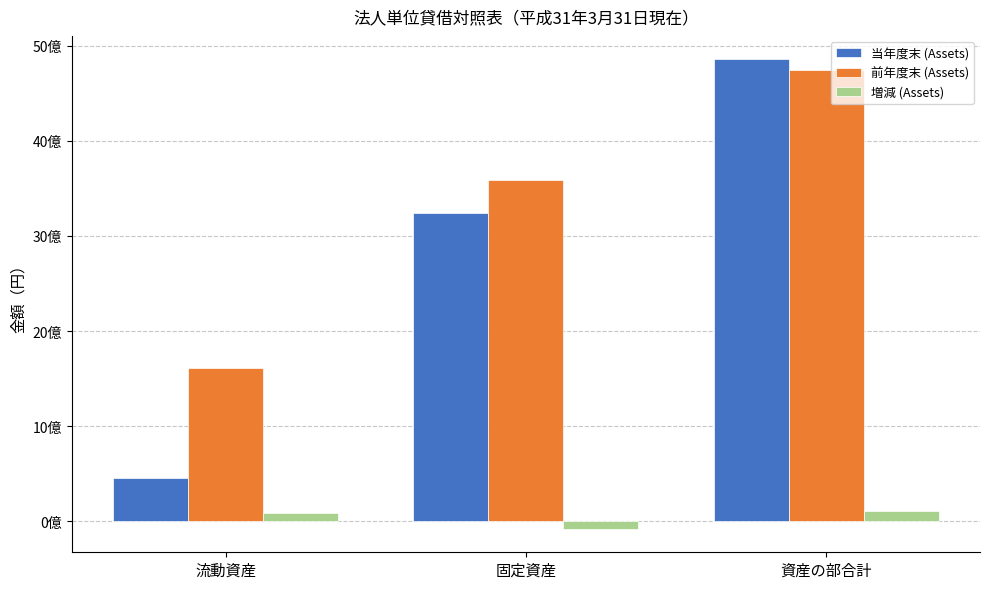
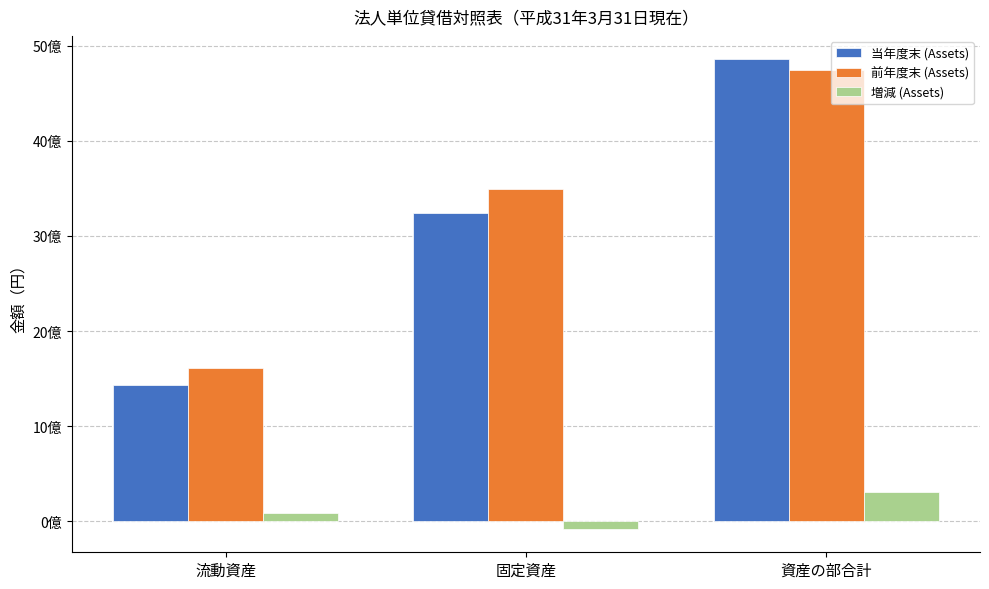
  {
    "当年度末 (Assets)": {
-     "流動資産": "5億",
+     "流動資産": "14億",
      "固定資産": "32億",
      "資産の部合計": "49億"
    },
    "前年度末 (Assets)": {
      "流動資産": "16億",
-     "固定資産": "36億",
+     "固定資産": "35億",
      "資産の部合計": "47億"
    },
    "増減 (Assets)": {
      "流動資産": "1億",
      "固定資産": "-1億",
-     "資産の部合計": "1億"
+     "資産の部合計": "3億"
    }
  }
